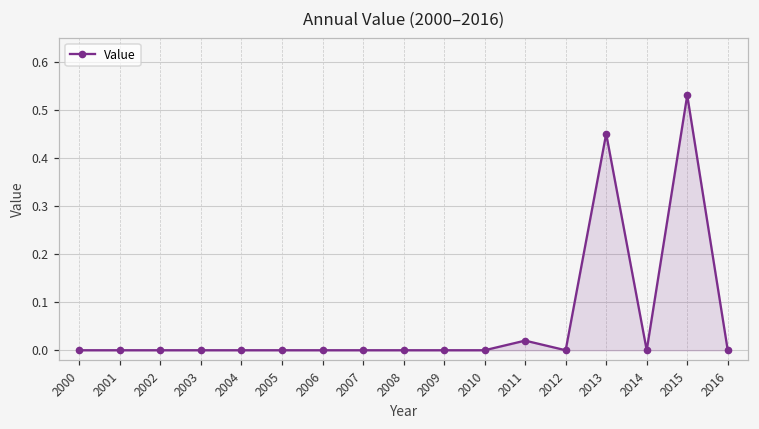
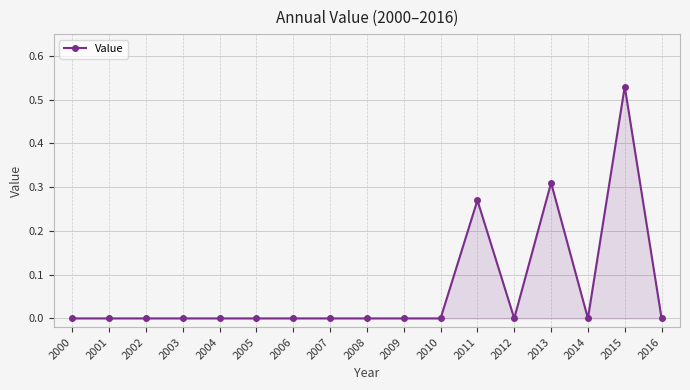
  {
    "2000": 0.00,
    "2001": 0.00,
    "2002": 0.00,
    "2003": 0.00,
    "2004": 0.00,
    "2005": 0.00,
    "2006": 0.00,
    "2007": 0.00,
    "2008": 0.00,
    "2009": 0.00,
    "2010": 0.00,
-   "2011": 0.02,
+   "2011": 0.27,
    "2012": 0.00,
-   "2013": 0.45,
+   "2013": 0.31,
    "2014": 0.00,
    "2015": 0.53,
    "2016": 0.00
  }
